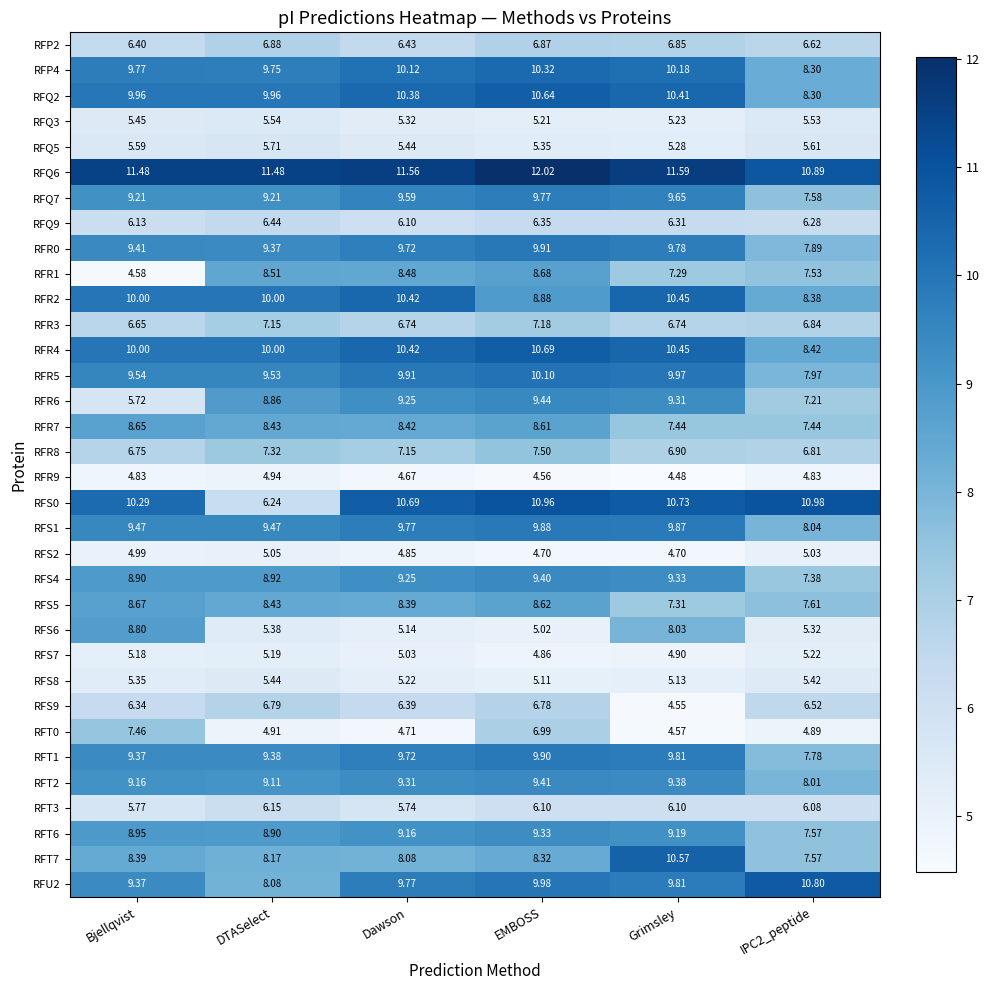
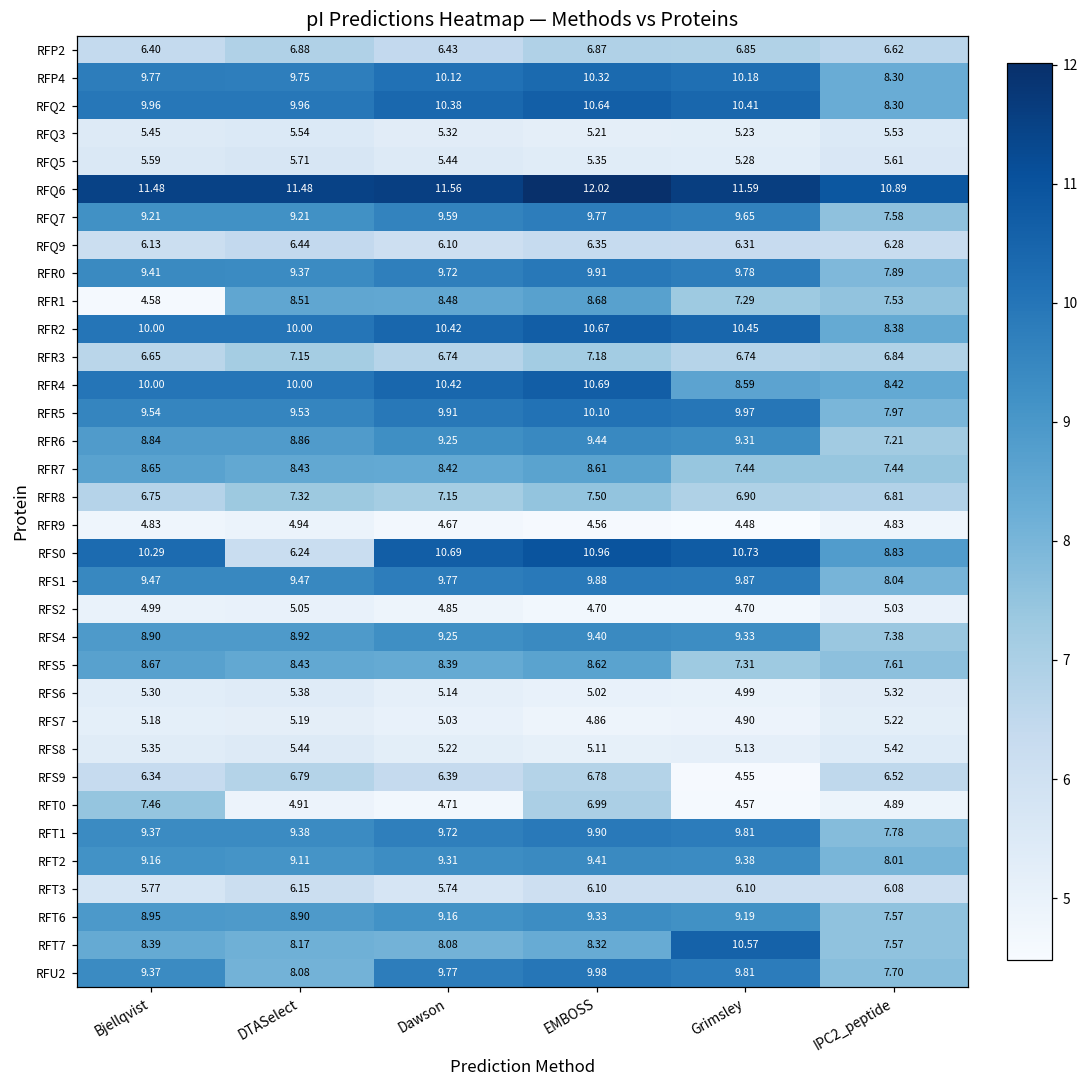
  {
    "RFR2": {
      "Bjellqvist": 10.00,
      "DTASelect": 10.00,
      "Dawson": 10.42,
-     "EMBOSS": 8.88,
+     "EMBOSS": 10.67,
      "Grimsley": 10.45,
      "IPC2_peptide": 8.38
    },
    "RFR4": {
      "Bjellqvist": 10.00,
      "DTASelect": 10.00,
      "Dawson": 10.42,
      "EMBOSS": 10.69,
-     "Grimsley": 10.45,
+     "Grimsley": 8.59,
      "IPC2_peptide": 8.42
    },
    "RFR6": {
-     "Bjellqvist": 5.72,
+     "Bjellqvist": 8.84,
      "DTASelect": 8.86,
      "Dawson": 9.25,
      "EMBOSS": 9.44,
      "Grimsley": 9.31,
      "IPC2_peptide": 7.21
    },
    "RFS0": {
      "Bjellqvist": 10.29,
      "DTASelect": 6.24,
      "Dawson": 10.69,
      "EMBOSS": 10.96,
      "Grimsley": 10.73,
-     "IPC2_peptide": 10.98
+     "IPC2_peptide": 8.83
    },
    "RFS6": {
-     "Bjellqvist": 8.80,
+     "Bjellqvist": 5.30,
      "DTASelect": 5.38,
      "Dawson": 5.14,
      "EMBOSS": 5.02,
-     "Grimsley": 8.03,
+     "Grimsley": 4.99,
      "IPC2_peptide": 5.32
    },
    "RFU2": {
      "Bjellqvist": 9.37,
      "DTASelect": 8.08,
      "Dawson": 9.77,
      "EMBOSS": 9.98,
      "Grimsley": 9.81,
-     "IPC2_peptide": 10.80
+     "IPC2_peptide": 7.70
    }
  }
